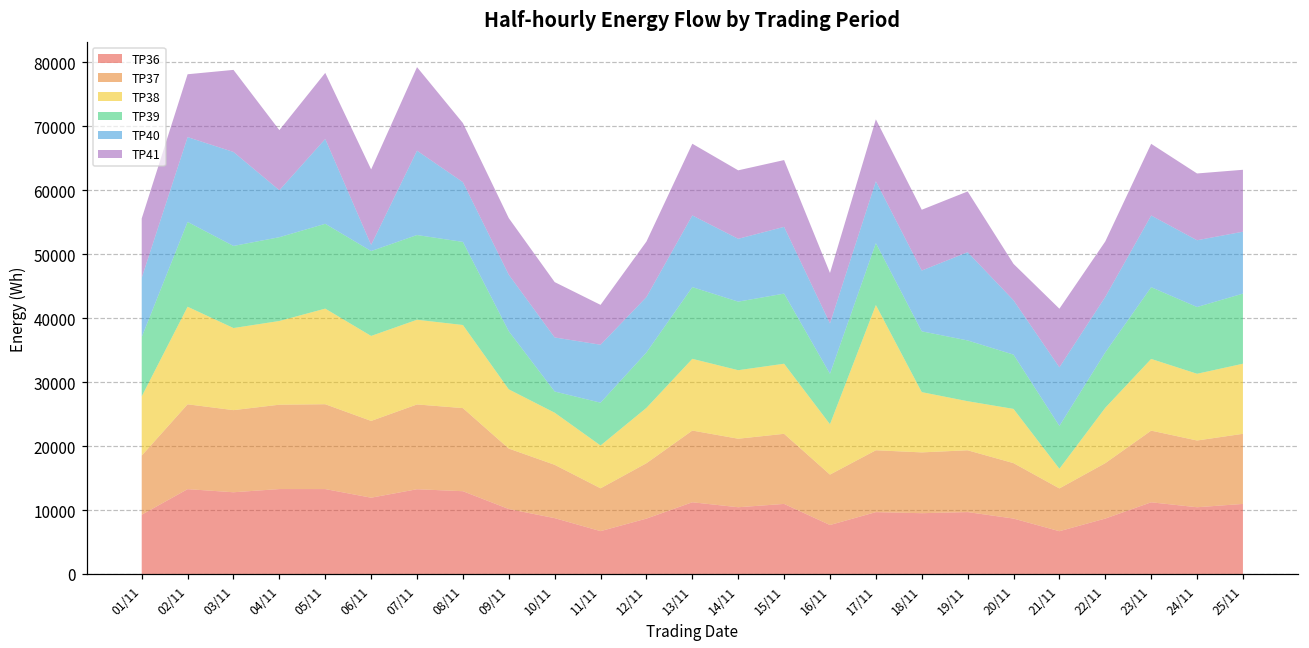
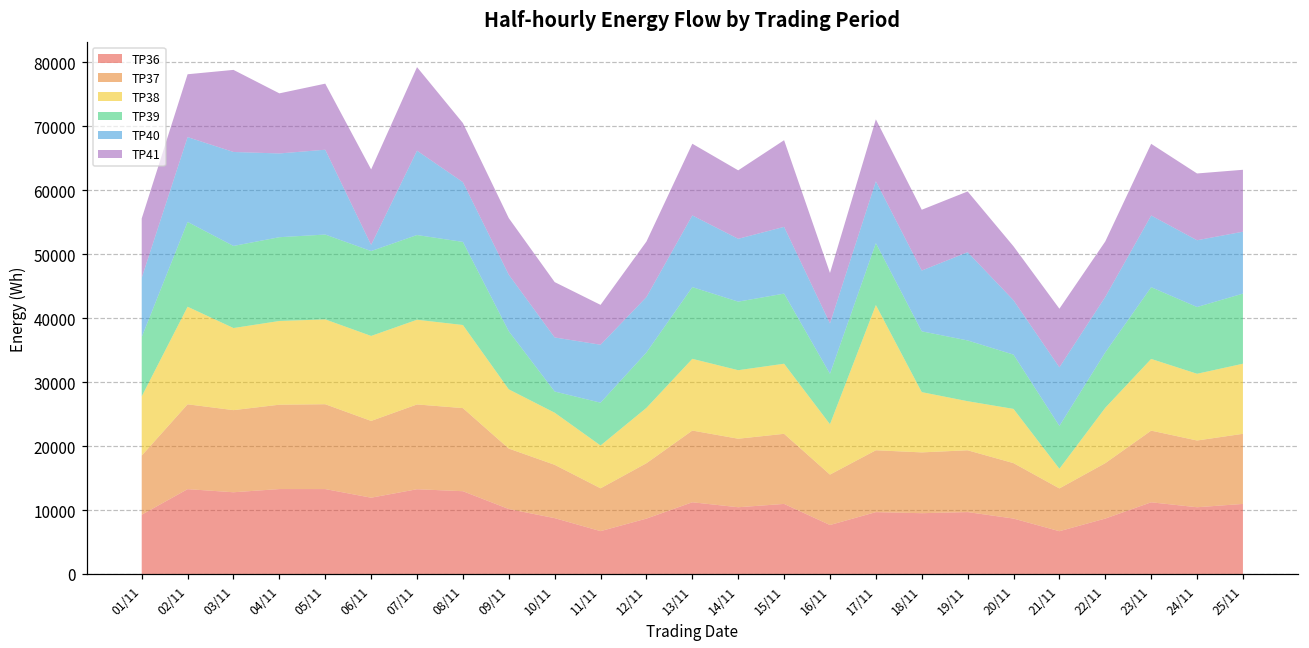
  {
    "TP38": {
      "01/11": 9000,
      "02/11": 15000,
      "03/11": 13000,
      "04/11": 13000,
-     "05/11": 15000,
+     "05/11": 13000,
      "06/11": 13000,
      "07/11": 13000,
      "08/11": 13000,
      "09/11": 9000,
      "10/11": 8000,
      "11/11": 7000,
      "12/11": 9000,
      "13/11": 11000,
      "14/11": 11000,
      "15/11": 11000,
      "16/11": 8000,
      "17/11": 23000,
      "18/11": 9000,
      "19/11": 8000,
      "20/11": 8000,
      "21/11": 3000,
      "22/11": 9000,
      "23/11": 11000,
      "24/11": 10000,
      "25/11": 11000
    },
    "TP39": {
      "01/11": 9000,
      "02/11": 13000,
      "03/11": 13000,
      "04/11": 13000,
      "05/11": 13000,
      "06/11": 13000,
      "07/11": 13000,
      "08/11": 13000,
      "09/11": 9000,
      "10/11": 3000,
      "11/11": 7000,
      "12/11": 9000,
      "13/11": 11000,
      "14/11": 11000,
      "15/11": 11000,
      "16/11": 8000,
      "17/11": 10000,
      "18/11": 10000,
      "19/11": 10000,
      "20/11": 8000,
      "21/11": 7000,
      "22/11": 9000,
      "23/11": 11000,
      "24/11": 10000,
      "25/11": 11000
    },
    "TP40": {
      "01/11": 9000,
      "02/11": 13000,
      "03/11": 15000,
-     "04/11": 7000,
+     "04/11": 13000,
      "05/11": 13000,
      "06/11": 1000,
      "07/11": 13000,
      "08/11": 9000,
      "09/11": 9000,
      "10/11": 8000,
      "11/11": 9000,
      "12/11": 9000,
      "13/11": 11000,
      "14/11": 10000,
      "15/11": 10000,
      "16/11": 8000,
      "17/11": 10000,
      "18/11": 10000,
      "19/11": 14000,
      "20/11": 9000,
      "21/11": 9000,
      "22/11": 9000,
      "23/11": 11000,
      "24/11": 10000,
      "25/11": 10000
    },
    "TP41": {
      "01/11": 9000,
      "02/11": 10000,
      "03/11": 13000,
      "04/11": 9000,
      "05/11": 10000,
      "06/11": 12000,
      "07/11": 13000,
      "08/11": 9000,
      "09/11": 9000,
      "10/11": 9000,
      "11/11": 6000,
      "12/11": 9000,
      "13/11": 11000,
      "14/11": 11000,
-     "15/11": 10000,
+     "15/11": 14000,
      "16/11": 8000,
      "17/11": 10000,
      "18/11": 10000,
      "19/11": 9000,
-     "20/11": 6000,
+     "20/11": 8000,
      "21/11": 9000,
      "22/11": 9000,
      "23/11": 11000,
      "24/11": 10000,
      "25/11": 10000
    }
  }
